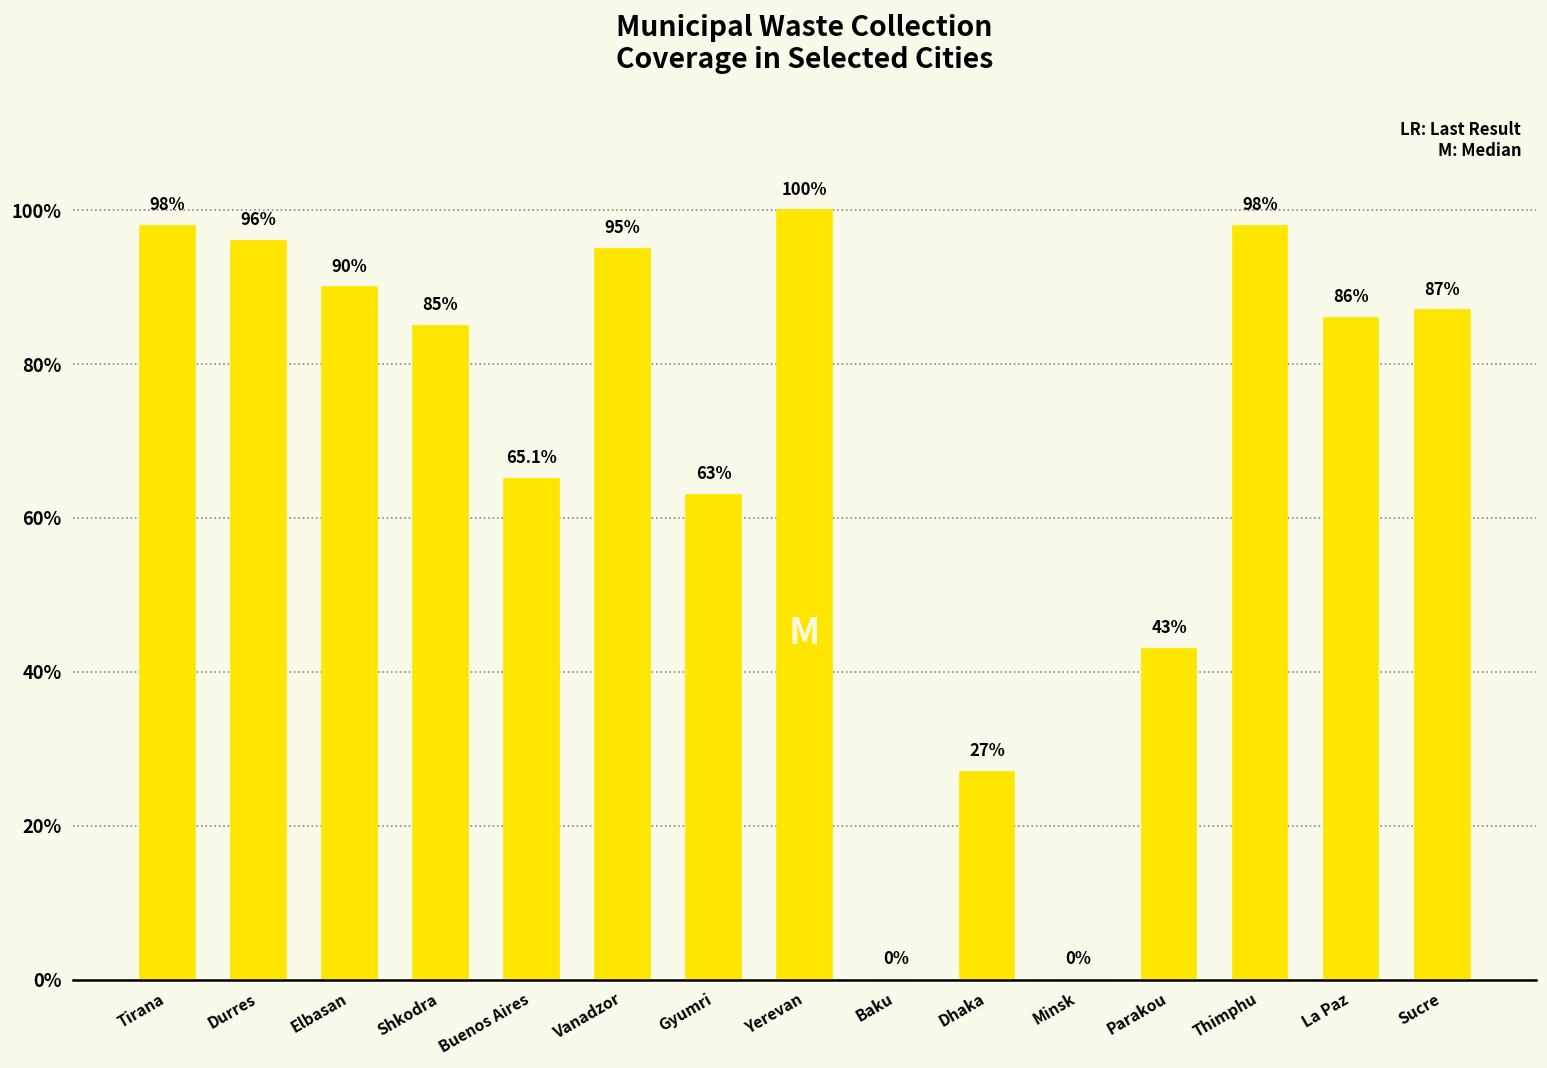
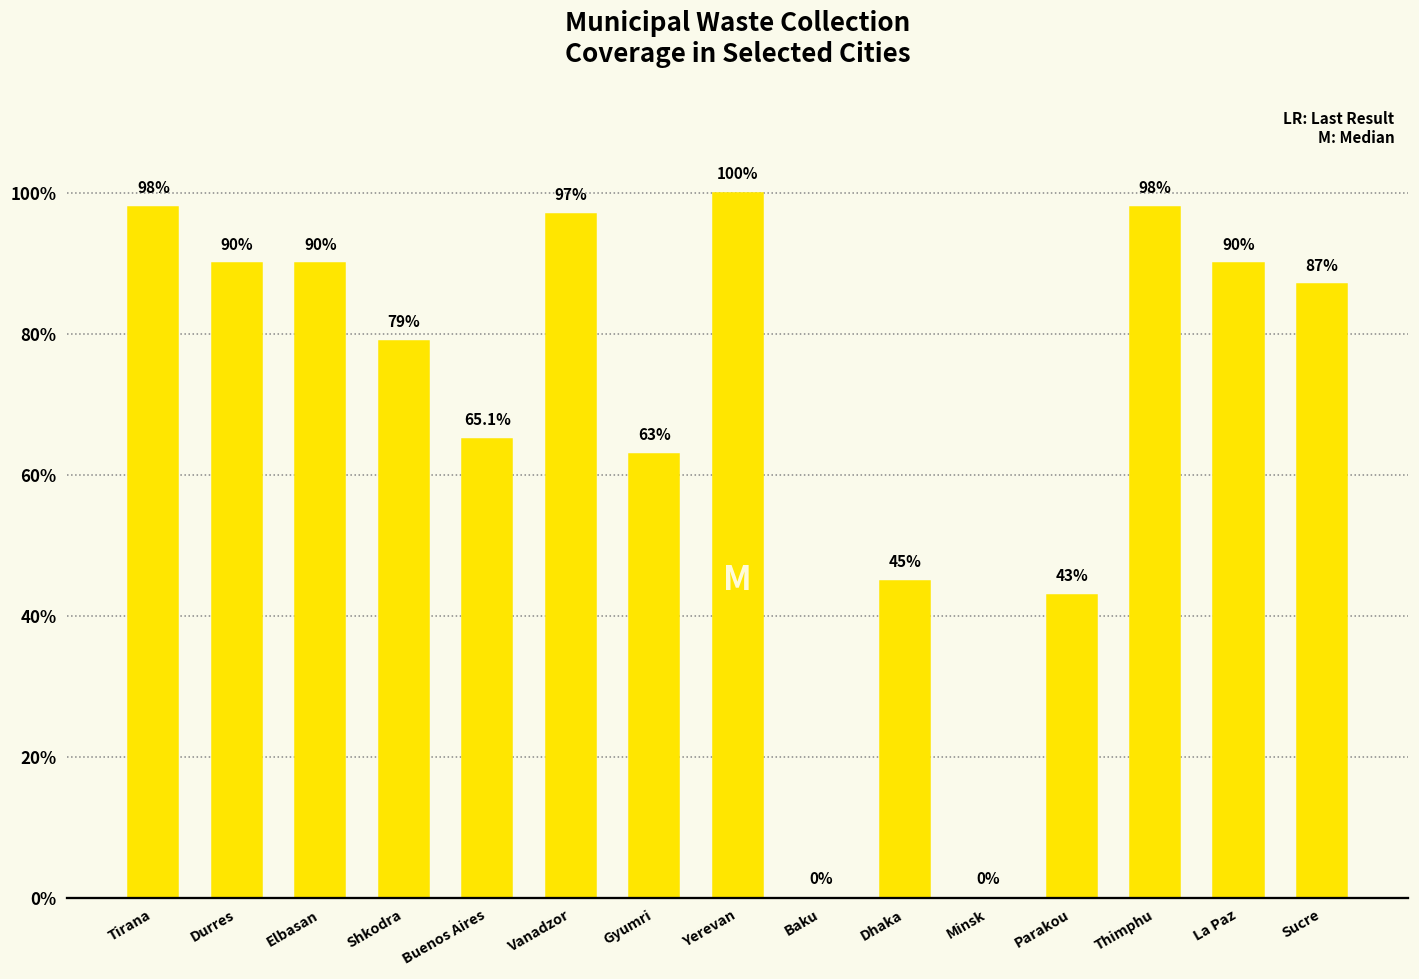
  {
    "Tirana": "98%",
-   "Durres": "96%",
+   "Durres": "90%",
    "Elbasan": "90%",
-   "Shkodra": "85%",
+   "Shkodra": "79%",
    "Buenos Aires": "65.1%",
-   "Vanadzor": "95%",
+   "Vanadzor": "97%",
    "Gyumri": "63%",
    "Yerevan": "100%",
    "Baku": "0%",
-   "Dhaka": "27%",
+   "Dhaka": "45%",
    "Minsk": "0%",
    "Parakou": "43%",
    "Thimphu": "98%",
-   "La Paz": "86%",
+   "La Paz": "90%",
    "Sucre": "87%"
  }
